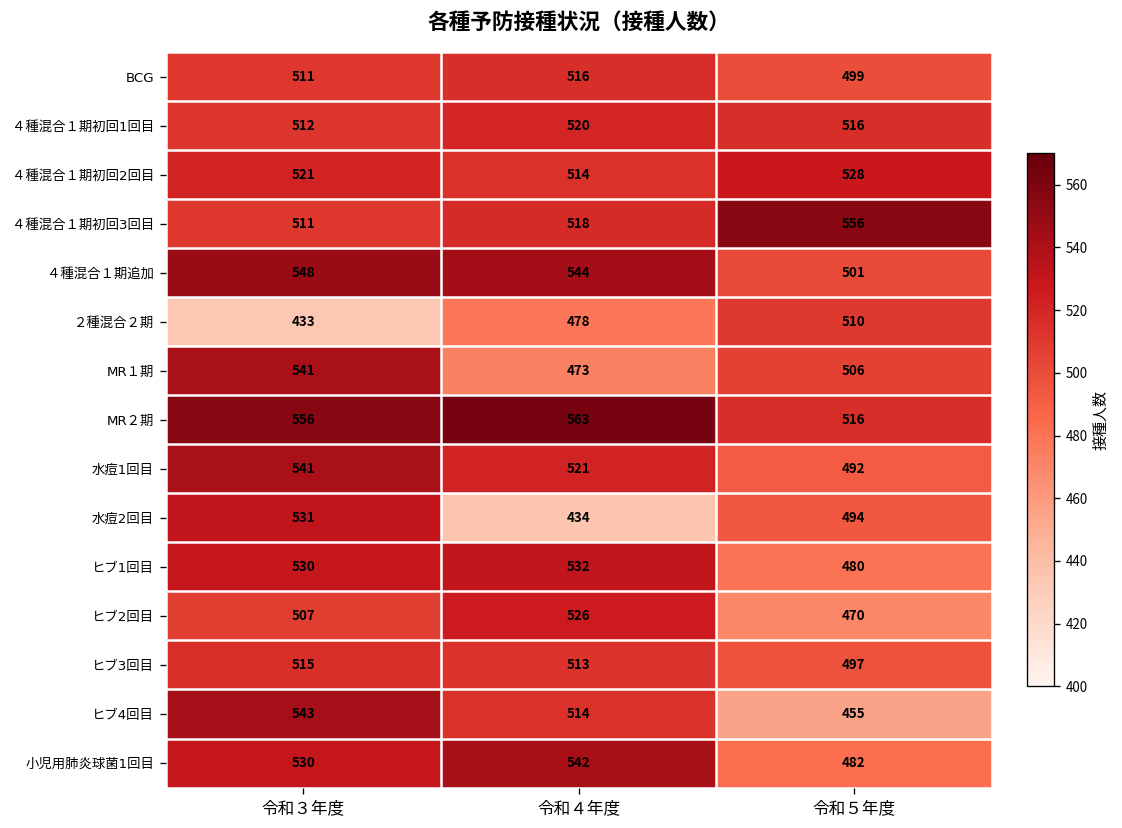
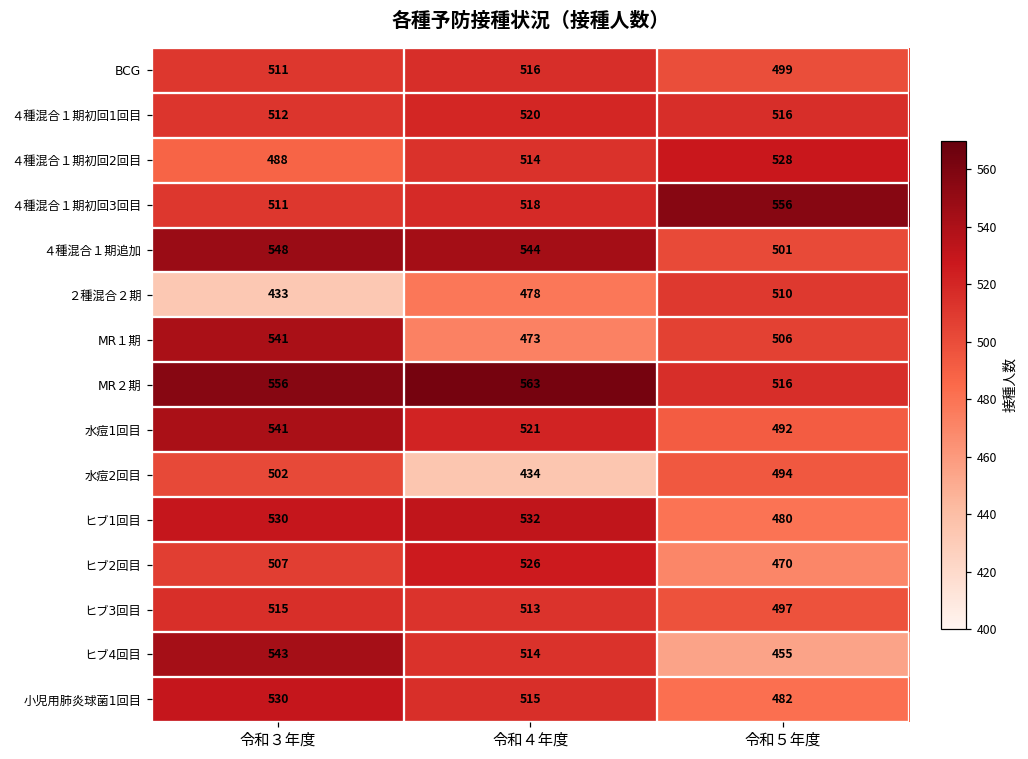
  {
    "BCG": {
      "令和３年度": 511,
      "令和４年度": 516,
      "令和５年度": 499
    },
    "４種混合１期初回1回目": {
      "令和３年度": 512,
      "令和４年度": 520,
      "令和５年度": 516
    },
    "４種混合１期初回2回目": {
-     "令和３年度": 521,
+     "令和３年度": 488,
      "令和４年度": 514,
      "令和５年度": 528
    },
    "４種混合１期初回3回目": {
      "令和３年度": 511,
      "令和４年度": 518,
      "令和５年度": 556
    },
    "４種混合１期追加": {
      "令和３年度": 548,
      "令和４年度": 544,
      "令和５年度": 501
    },
    "２種混合２期": {
      "令和３年度": 433,
      "令和４年度": 478,
      "令和５年度": 510
    },
    "MR１期": {
      "令和３年度": 541,
      "令和４年度": 473,
      "令和５年度": 506
    },
    "MR２期": {
      "令和３年度": 556,
      "令和４年度": 563,
      "令和５年度": 516
    },
    "水痘1回目": {
      "令和３年度": 541,
      "令和４年度": 521,
      "令和５年度": 492
    },
    "水痘2回目": {
-     "令和３年度": 531,
+     "令和３年度": 502,
      "令和４年度": 434,
      "令和５年度": 494
    },
    "ヒブ1回目": {
      "令和３年度": 530,
      "令和４年度": 532,
      "令和５年度": 480
    },
    "ヒブ2回目": {
      "令和３年度": 507,
      "令和４年度": 526,
      "令和５年度": 470
    },
    "ヒブ3回目": {
      "令和３年度": 515,
      "令和４年度": 513,
      "令和５年度": 497
    },
    "ヒブ4回目": {
      "令和３年度": 543,
      "令和４年度": 514,
      "令和５年度": 455
    },
    "小児用肺炎球菌1回目": {
      "令和３年度": 530,
-     "令和４年度": 542,
+     "令和４年度": 515,
      "令和５年度": 482
    }
  }
